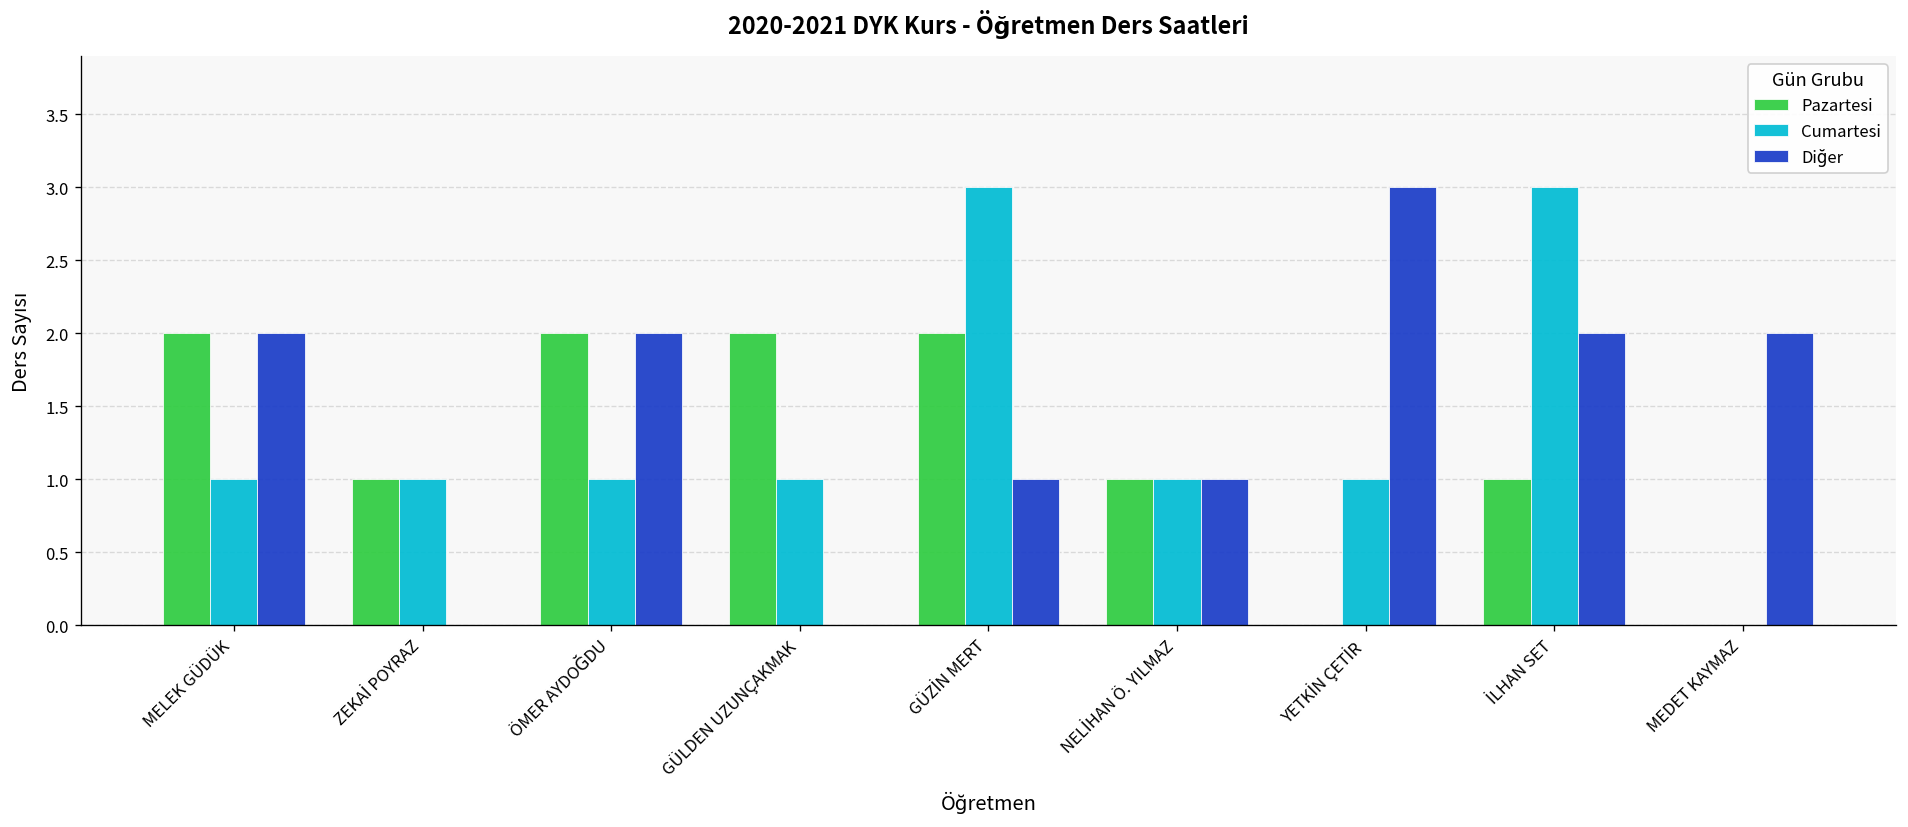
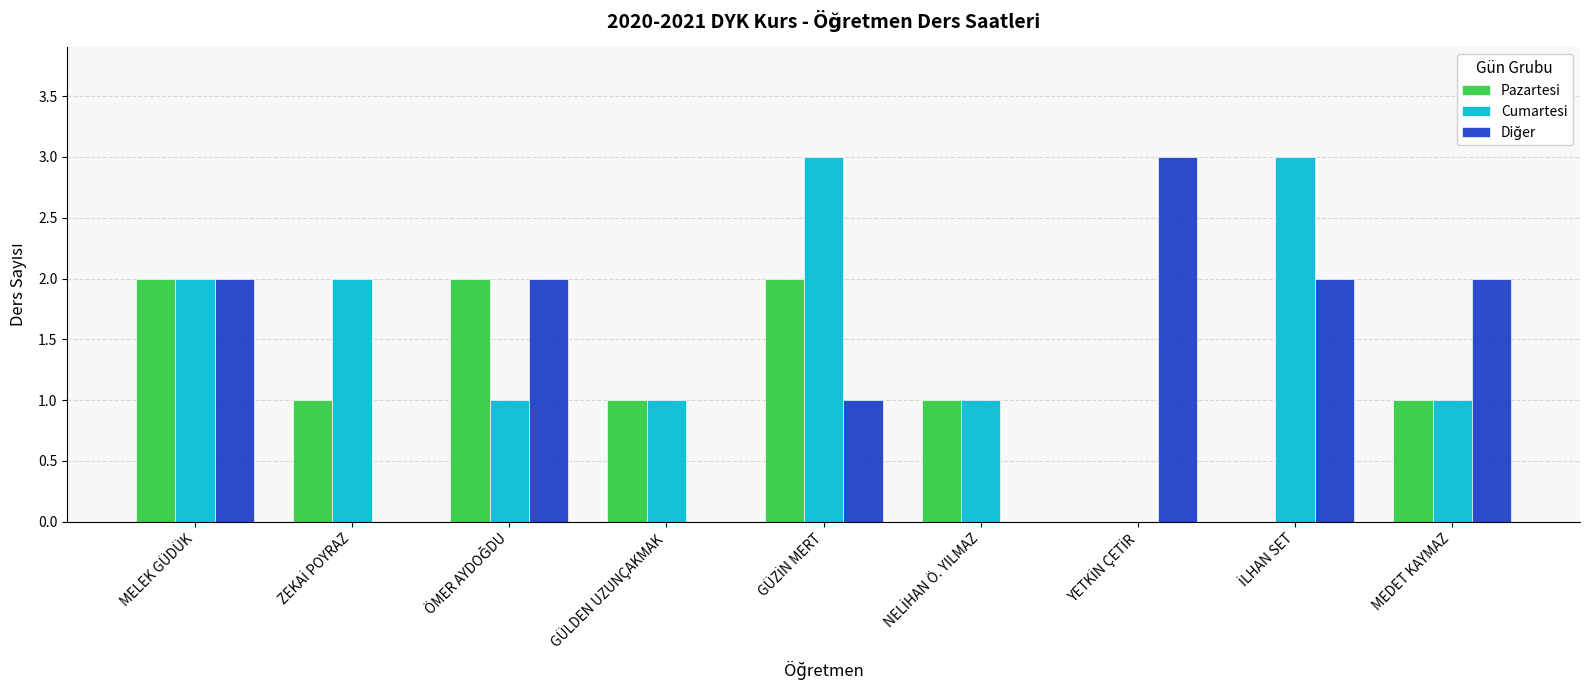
  {
    "Pazartesi": {
      "MELEK GÜDÜK": 2,
      "ZEKAİ POYRAZ": 1,
      "ÖMER AYDOĞDU": 2,
-     "GÜLDEN UZUNÇAKMAK": 2,
+     "GÜLDEN UZUNÇAKMAK": 1,
      "GÜZİN MERT": 2,
      "NELİHAN Ö. YILMAZ": 1,
      "YETKİN ÇETİR": 0,
-     "İLHAN SET": 1,
-     "MEDET KAYMAZ": 0
+     "İLHAN SET": 0,
+     "MEDET KAYMAZ": 1
    },
    "Cumartesi": {
-     "MELEK GÜDÜK": 1,
-     "ZEKAİ POYRAZ": 1,
+     "MELEK GÜDÜK": 2,
+     "ZEKAİ POYRAZ": 2,
      "ÖMER AYDOĞDU": 1,
      "GÜLDEN UZUNÇAKMAK": 1,
      "GÜZİN MERT": 3,
      "NELİHAN Ö. YILMAZ": 1,
-     "YETKİN ÇETİR": 1,
+     "YETKİN ÇETİR": 0,
      "İLHAN SET": 3,
-     "MEDET KAYMAZ": 0
+     "MEDET KAYMAZ": 1
    },
    "Diğer": {
      "MELEK GÜDÜK": 2,
      "ZEKAİ POYRAZ": 0,
      "ÖMER AYDOĞDU": 2,
      "GÜLDEN UZUNÇAKMAK": 0,
      "GÜZİN MERT": 1,
-     "NELİHAN Ö. YILMAZ": 1,
+     "NELİHAN Ö. YILMAZ": 0,
      "YETKİN ÇETİR": 3,
      "İLHAN SET": 2,
      "MEDET KAYMAZ": 2
    }
  }
